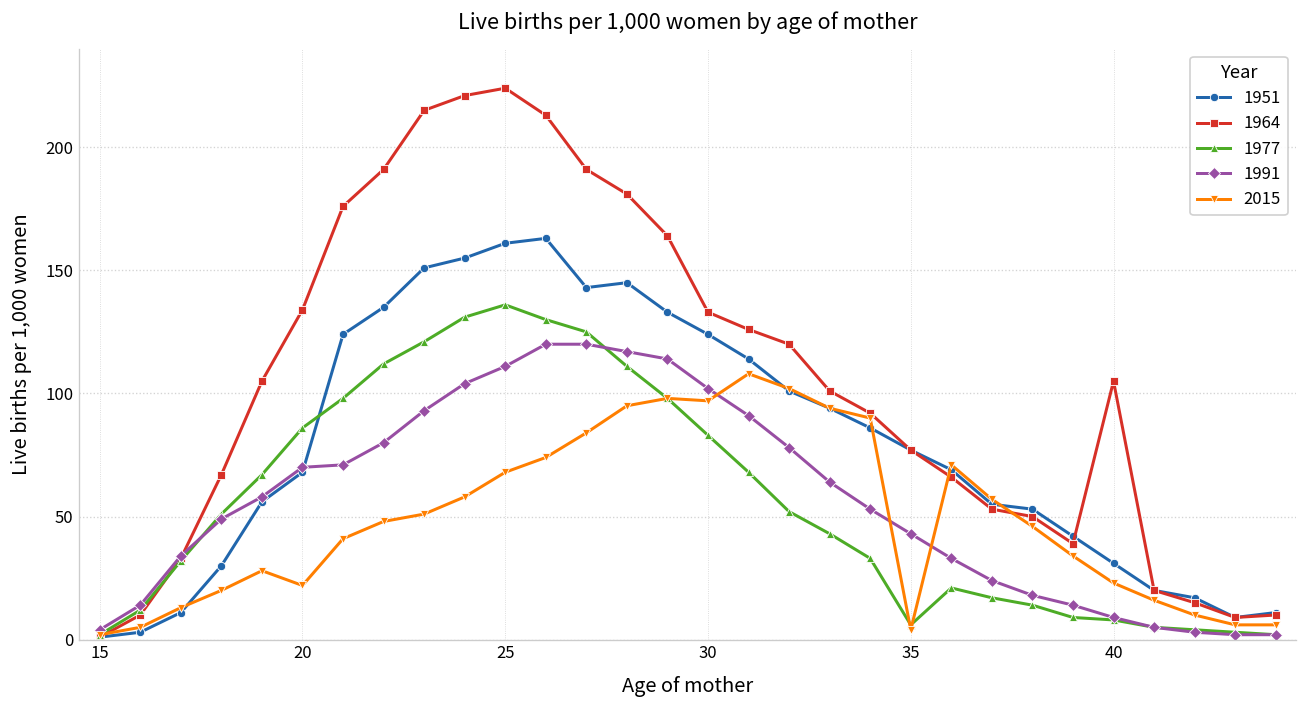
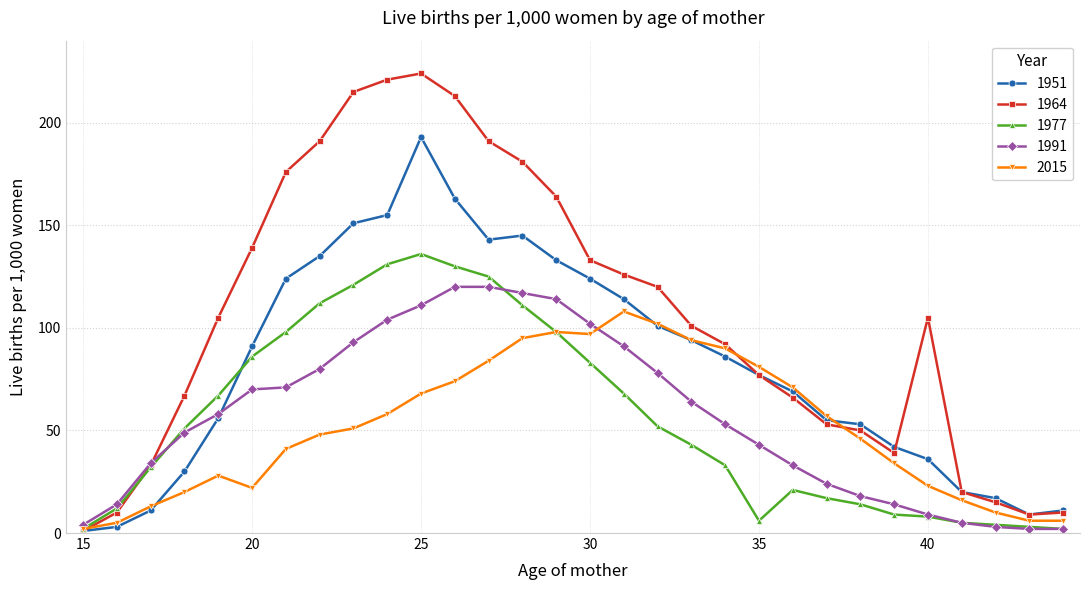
  {
    "1951": {
-     "20": 68,
-     "25": 161,
+     "20": 91,
+     "25": 193,
      "30": 124,
-     "40": 31
+     "40": 36
    },
    "1964": {
-     "20": 134,
+     "20": 139,
      "25": 224,
      "30": 133,
      "40": 105
    },
    "1977": {
      "20": 86,
      "25": 136,
      "30": 83,
      "35": 6
    },
    "1991": {
      "15": 4,
      "20": 70,
      "25": 111,
      "30": 102,
      "35": 43
    },
    "2015": {
      "20": 22,
      "25": 68,
      "30": 97,
-     "35": 4,
+     "35": 81,
      "40": 23
    }
  }
